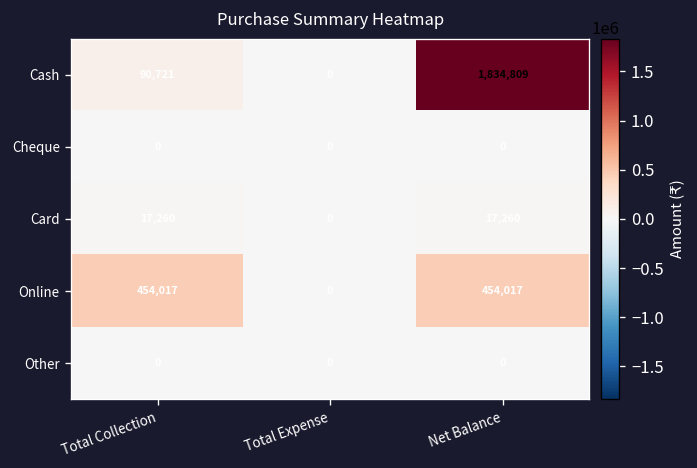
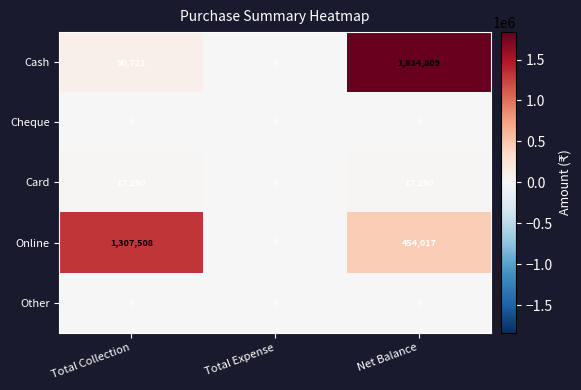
  {
    "Cash": {
      "Net Balance": "1,834,809"
    },
    "Online": {
-     "Total Collection": "454,017",
+     "Total Collection": "1,307,508",
      "Net Balance": "454,017"
    }
  }
